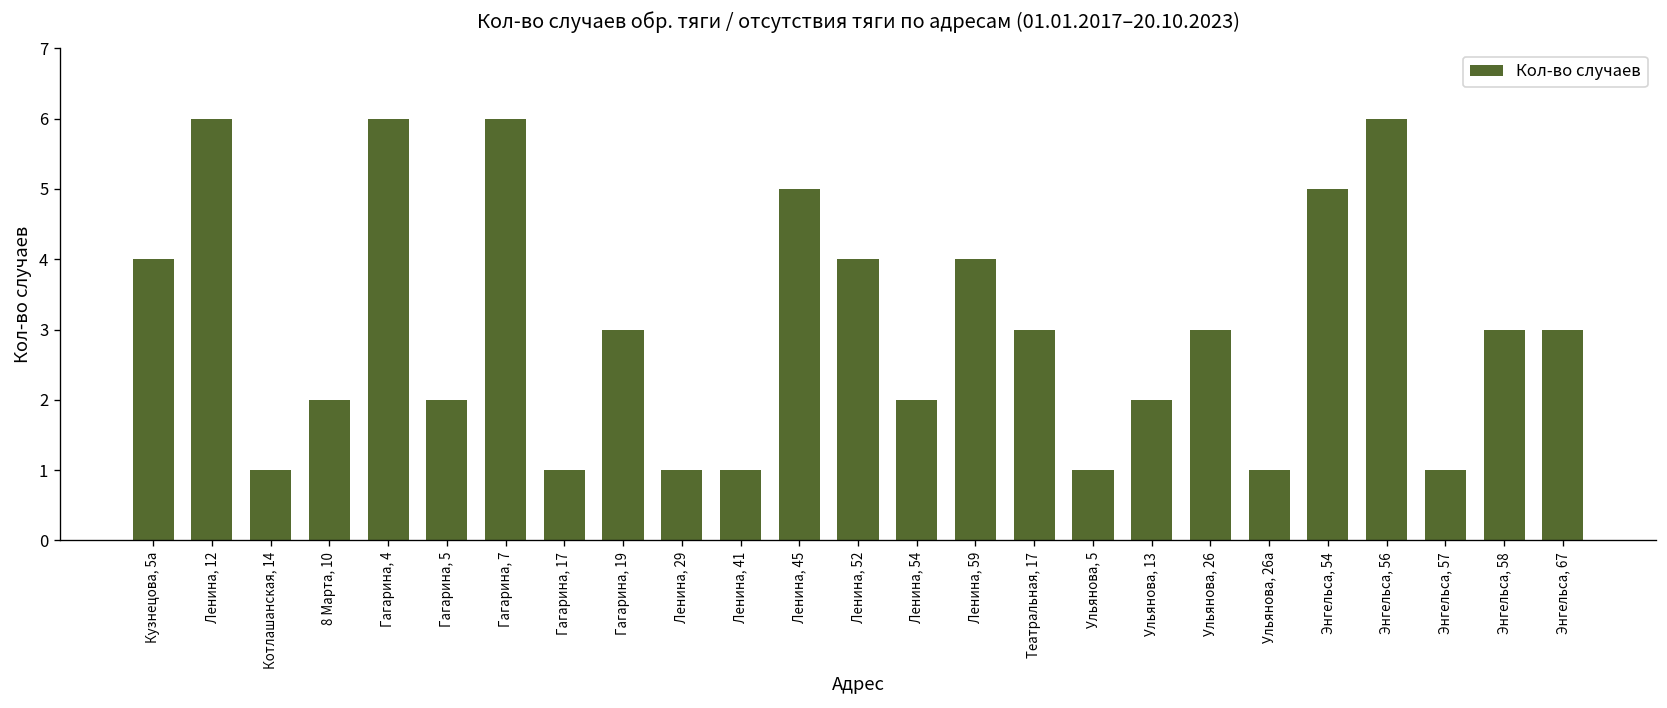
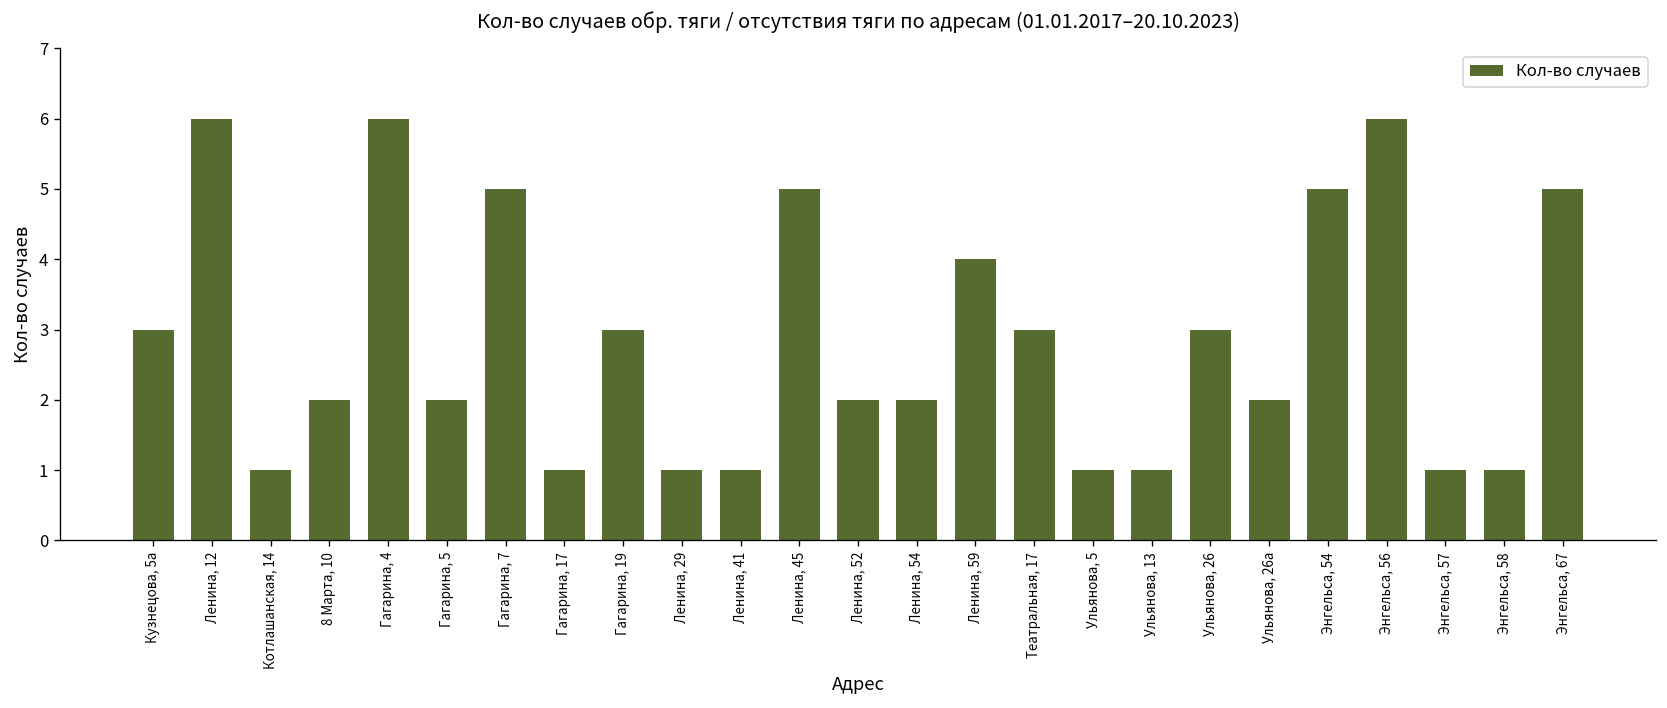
  {
-   "Кузнецова, 5а": 4,
+   "Кузнецова, 5а": 3,
    "Ленина, 12": 6,
    "Котлашанская, 14": 1,
    "8 Марта, 10": 2,
    "Гагарина, 4": 6,
    "Гагарина, 5": 2,
-   "Гагарина, 7": 6,
+   "Гагарина, 7": 5,
    "Гагарина, 17": 1,
    "Гагарина, 19": 3,
    "Ленина, 29": 1,
    "Ленина, 41": 1,
    "Ленина, 45": 5,
-   "Ленина, 52": 4,
+   "Ленина, 52": 2,
    "Ленина, 54": 2,
    "Ленина, 59": 4,
    "Театральная, 17": 3,
    "Ульянова, 5": 1,
-   "Ульянова, 13": 2,
+   "Ульянова, 13": 1,
    "Ульянова, 26": 3,
-   "Ульянова, 26а": 1,
+   "Ульянова, 26а": 2,
    "Энгельса, 54": 5,
    "Энгельса, 56": 6,
    "Энгельса, 57": 1,
-   "Энгельса, 58": 3,
-   "Энгельса, 67": 3
+   "Энгельса, 58": 1,
+   "Энгельса, 67": 5
  }
